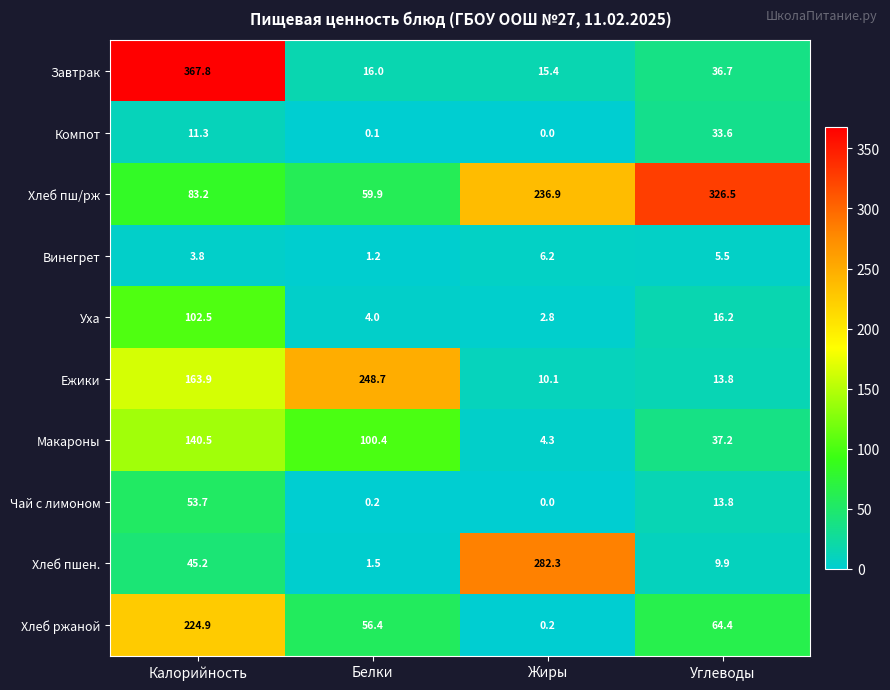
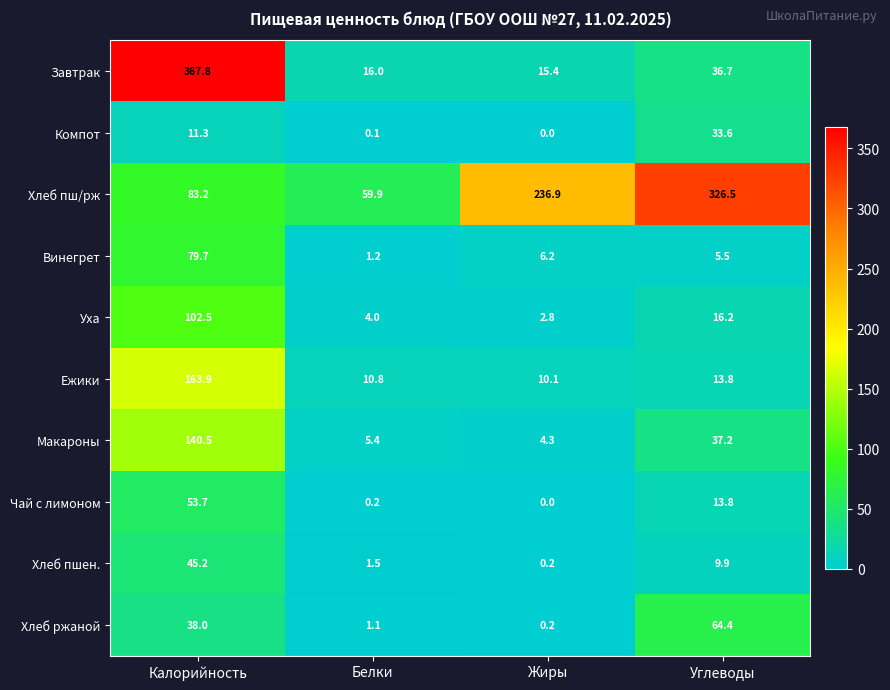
  {
    "Завтрак": {
      "Калорийность": 367.8,
      "Белки": 16.0,
      "Жиры": 15.4,
      "Углеводы": 36.7
    },
    "Компот": {
      "Калорийность": 11.3,
      "Белки": 0.1,
      "Жиры": 0.0,
      "Углеводы": 33.6
    },
    "Хлеб пш/рж": {
      "Калорийность": 83.2,
      "Белки": 59.9,
      "Жиры": 236.9,
      "Углеводы": 326.5
    },
    "Винегрет": {
-     "Калорийность": 3.8,
+     "Калорийность": 79.7,
      "Белки": 1.2,
      "Жиры": 6.2,
      "Углеводы": 5.5
    },
    "Уха": {
      "Калорийность": 102.5,
      "Белки": 4.0,
      "Жиры": 2.8,
      "Углеводы": 16.2
    },
    "Ежики": {
      "Калорийность": 163.9,
-     "Белки": 248.7,
+     "Белки": 10.8,
      "Жиры": 10.1,
      "Углеводы": 13.8
    },
    "Макароны": {
      "Калорийность": 140.5,
-     "Белки": 100.4,
+     "Белки": 5.4,
      "Жиры": 4.3,
      "Углеводы": 37.2
    },
    "Чай с лимоном": {
      "Калорийность": 53.7,
      "Белки": 0.2,
      "Жиры": 0.0,
      "Углеводы": 13.8
    },
    "Хлеб пшен.": {
      "Калорийность": 45.2,
      "Белки": 1.5,
-     "Жиры": 282.3,
+     "Жиры": 0.2,
      "Углеводы": 9.9
    },
    "Хлеб ржаной": {
-     "Калорийность": 224.9,
-     "Белки": 56.4,
+     "Калорийность": 38.0,
+     "Белки": 1.1,
      "Жиры": 0.2,
      "Углеводы": 64.4
    }
  }
